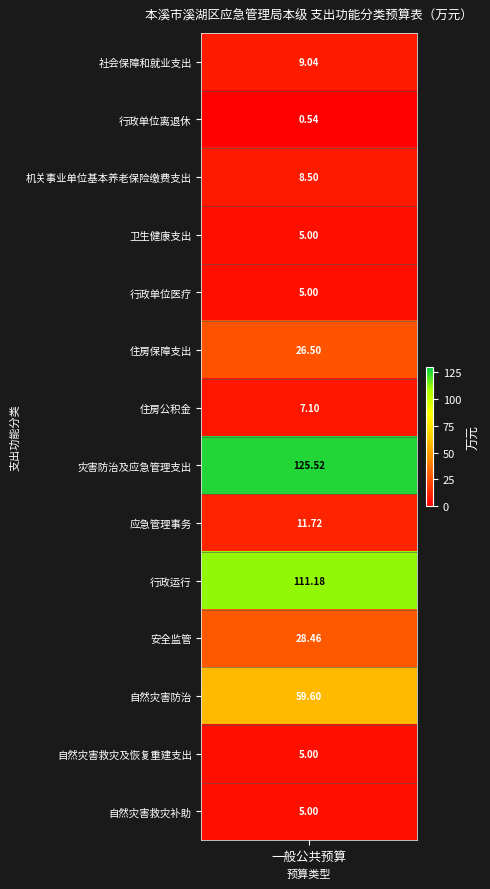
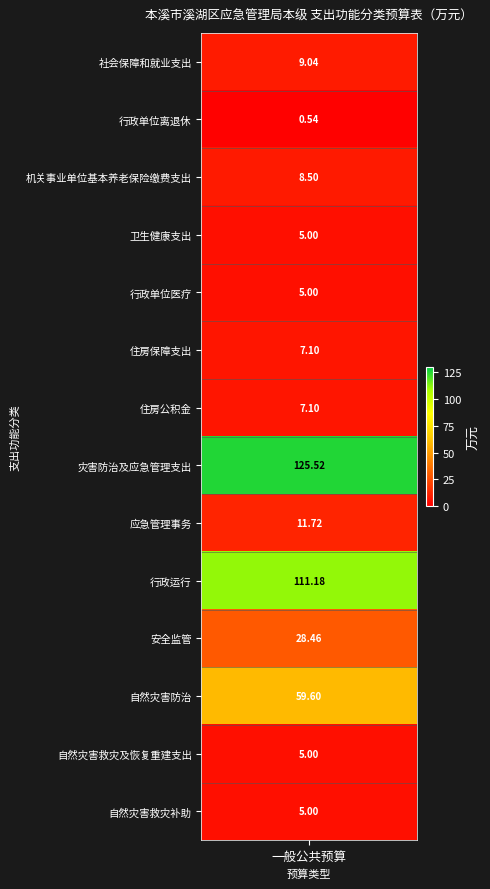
  {
    "社会保障和就业支出": {
      "一般公共预算": 9.04
    },
    "行政单位离退休": {
      "一般公共预算": 0.54
    },
    "机关事业单位基本养老保险缴费支出": {
      "一般公共预算": 8.50
    },
    "卫生健康支出": {
      "一般公共预算": 5.00
    },
    "行政单位医疗": {
      "一般公共预算": 5.00
    },
    "住房保障支出": {
-     "一般公共预算": 26.50
+     "一般公共预算": 7.10
    },
    "住房公积金": {
      "一般公共预算": 7.10
    },
    "灾害防治及应急管理支出": {
      "一般公共预算": 125.52
    },
    "应急管理事务": {
      "一般公共预算": 11.72
    },
    "行政运行": {
      "一般公共预算": 111.18
    },
    "安全监管": {
      "一般公共预算": 28.46
    },
    "自然灾害防治": {
      "一般公共预算": 59.60
    },
    "自然灾害救灾及恢复重建支出": {
      "一般公共预算": 5.00
    },
    "自然灾害救灾补助": {
      "一般公共预算": 5.00
    }
  }
